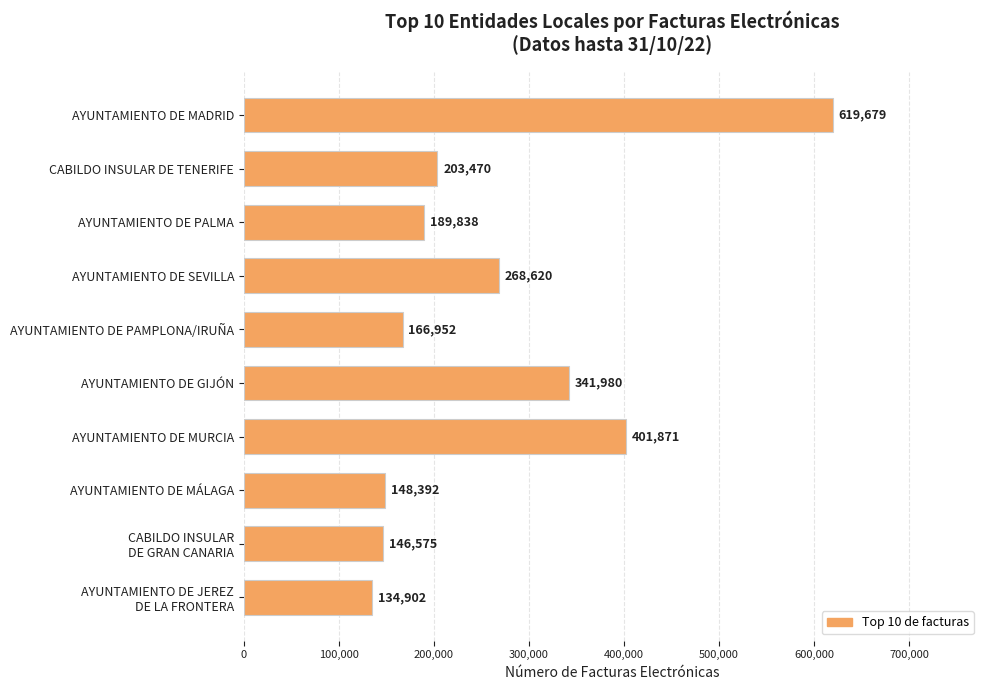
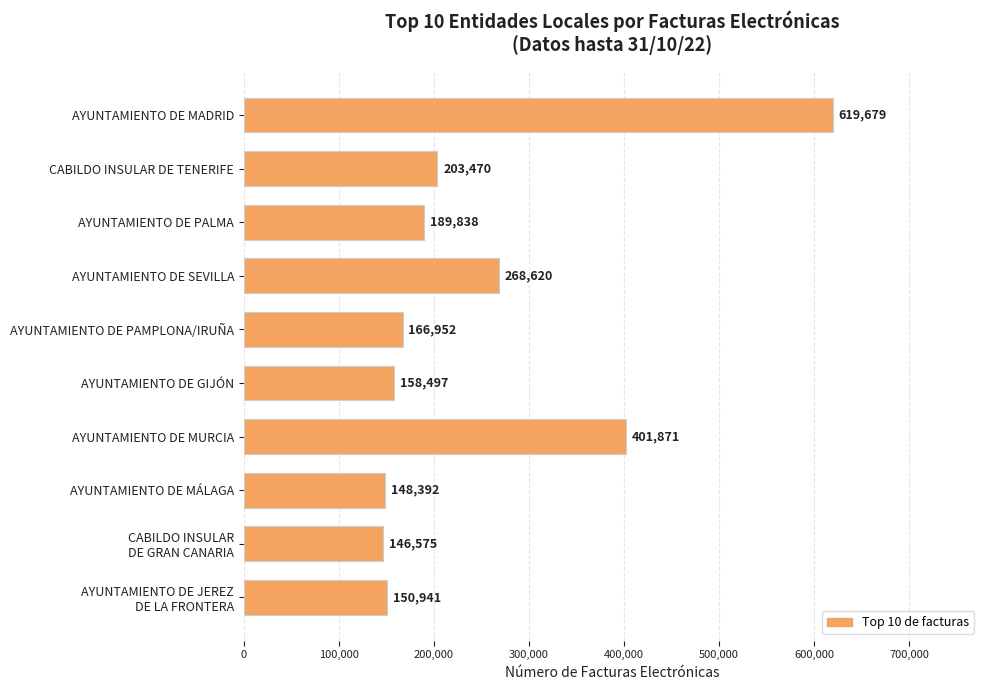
  {
    "AYUNTAMIENTO DE MADRID": "619,679",
    "CABILDO INSULAR DE TENERIFE": "203,470",
    "AYUNTAMIENTO DE PALMA": "189,838",
    "AYUNTAMIENTO DE SEVILLA": "268,620",
    "AYUNTAMIENTO DE PAMPLONA/IRUÑA": "166,952",
-   "AYUNTAMIENTO DE GIJÓN": "341,980",
+   "AYUNTAMIENTO DE GIJÓN": "158,497",
    "AYUNTAMIENTO DE MURCIA": "401,871",
    "AYUNTAMIENTO DE MÁLAGA": "148,392",
    "CABILDO INSULAR DE GRAN CANARIA": "146,575",
-   "AYUNTAMIENTO DE JEREZ DE LA FRONTERA": "134,902"
+   "AYUNTAMIENTO DE JEREZ DE LA FRONTERA": "150,941"
  }
